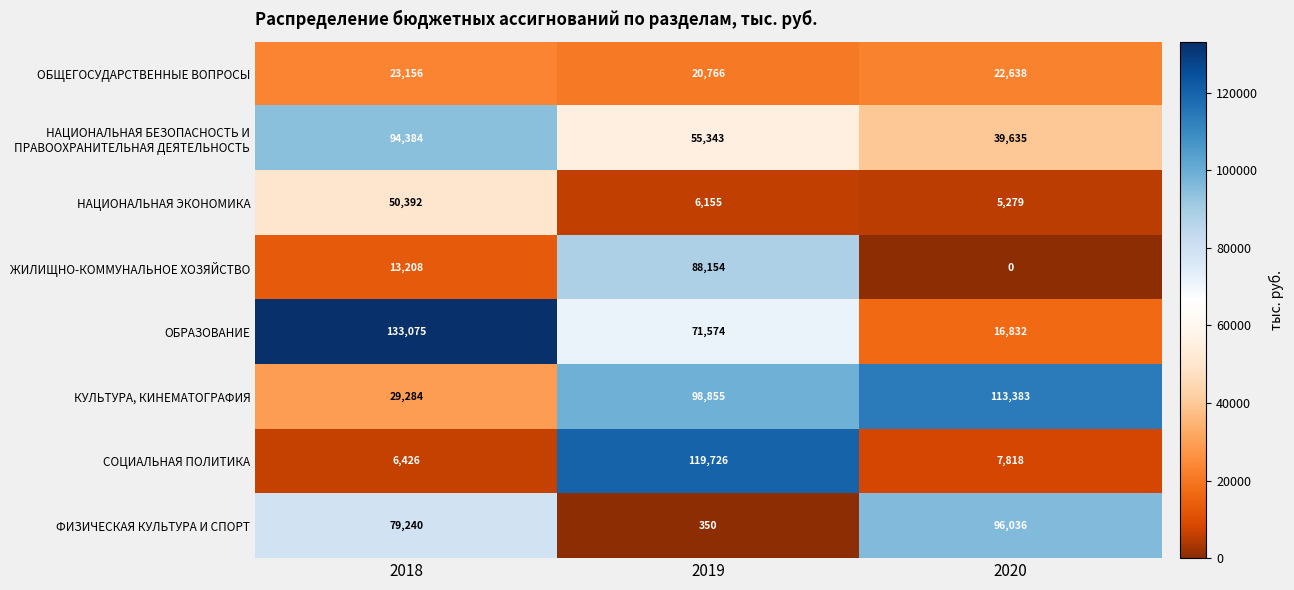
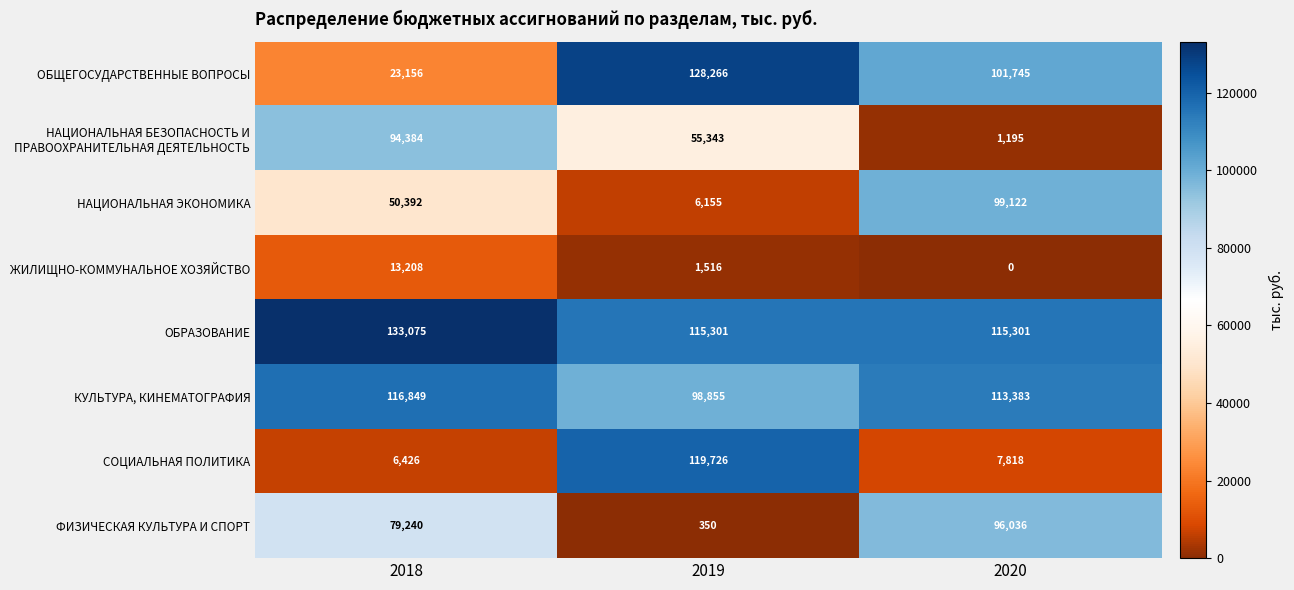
  {
    "ОБЩЕГОСУДАРСТВЕННЫЕ ВОПРОСЫ": {
      "2018": "23,156",
-     "2019": "20,766",
-     "2020": "22,638"
+     "2019": "128,266",
+     "2020": "101,745"
    },
    "НАЦИОНАЛЬНАЯ БЕЗОПАСНОСТЬ И ПРАВООХРАНИТЕЛЬНАЯ ДЕЯТЕЛЬНОСТЬ": {
      "2018": "94,384",
      "2019": "55,343",
-     "2020": "39,635"
+     "2020": "1,195"
    },
    "НАЦИОНАЛЬНАЯ ЭКОНОМИКА": {
      "2018": "50,392",
      "2019": "6,155",
-     "2020": "5,279"
+     "2020": "99,122"
    },
    "ЖИЛИЩНО-КОММУНАЛЬНОЕ ХОЗЯЙСТВО": {
      "2018": "13,208",
-     "2019": "88,154",
+     "2019": "1,516",
      "2020": "0"
    },
    "ОБРАЗОВАНИЕ": {
      "2018": "133,075",
-     "2019": "71,574",
-     "2020": "16,832"
+     "2019": "115,301",
+     "2020": "115,301"
    },
    "КУЛЬТУРА, КИНЕМАТОГРАФИЯ": {
-     "2018": "29,284",
+     "2018": "116,849",
      "2019": "98,855",
      "2020": "113,383"
    },
    "СОЦИАЛЬНАЯ ПОЛИТИКА": {
      "2018": "6,426",
      "2019": "119,726",
      "2020": "7,818"
    },
    "ФИЗИЧЕСКАЯ КУЛЬТУРА И СПОРТ": {
      "2018": "79,240",
      "2019": "350",
      "2020": "96,036"
    }
  }
